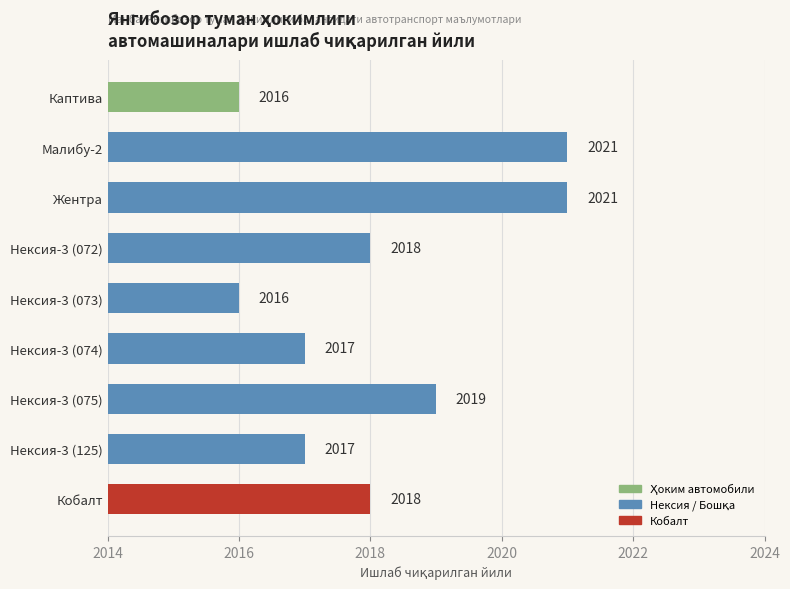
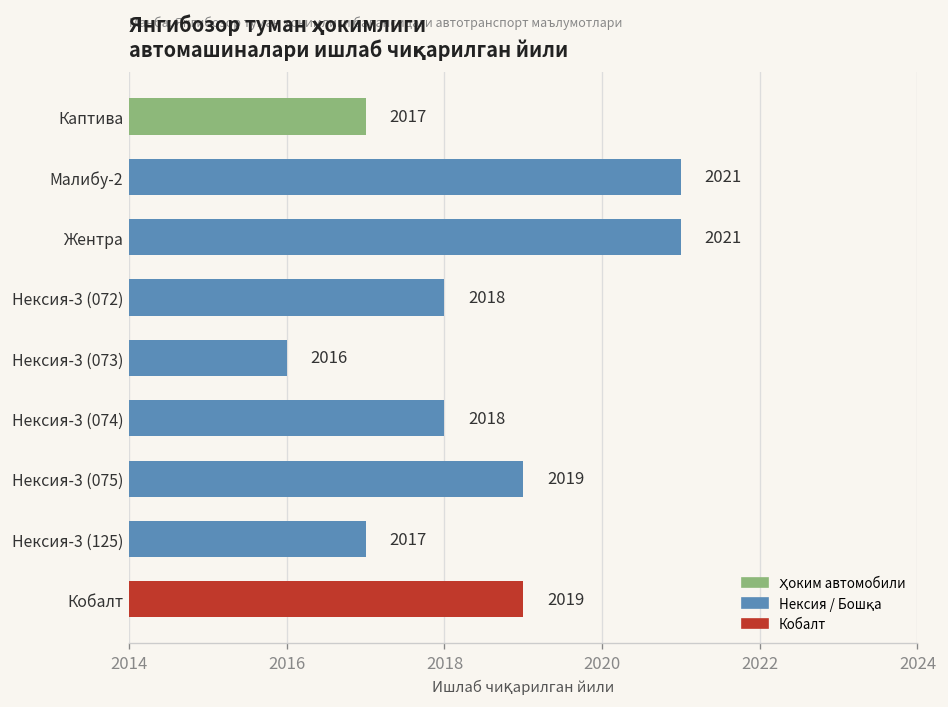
  {
-   "Каптива": 2016,
+   "Каптива": 2017,
    "Малибу-2": 2021,
    "Жентра": 2021,
    "Нексия-3 (072)": 2018,
    "Нексия-3 (073)": 2016,
-   "Нексия-3 (074)": 2017,
+   "Нексия-3 (074)": 2018,
    "Нексия-3 (075)": 2019,
    "Нексия-3 (125)": 2017,
-   "Кобалт": 2018
+   "Кобалт": 2019
  }
